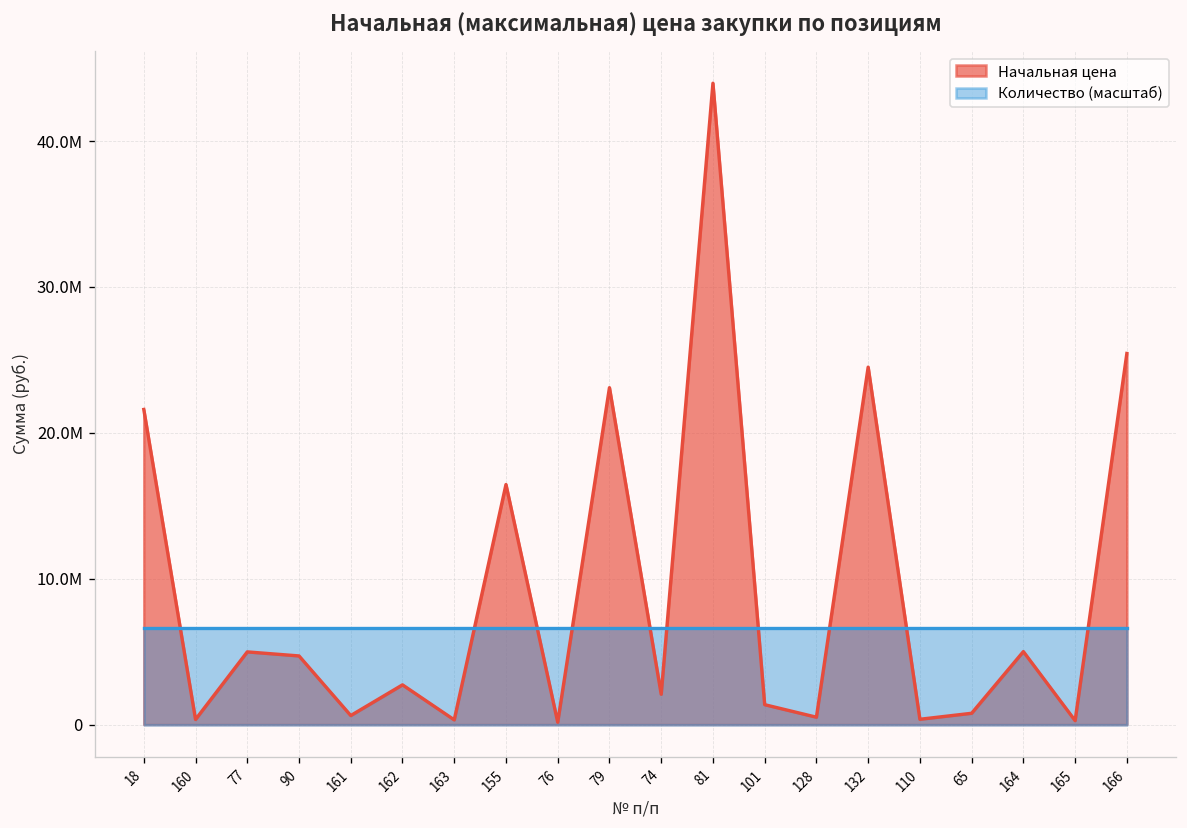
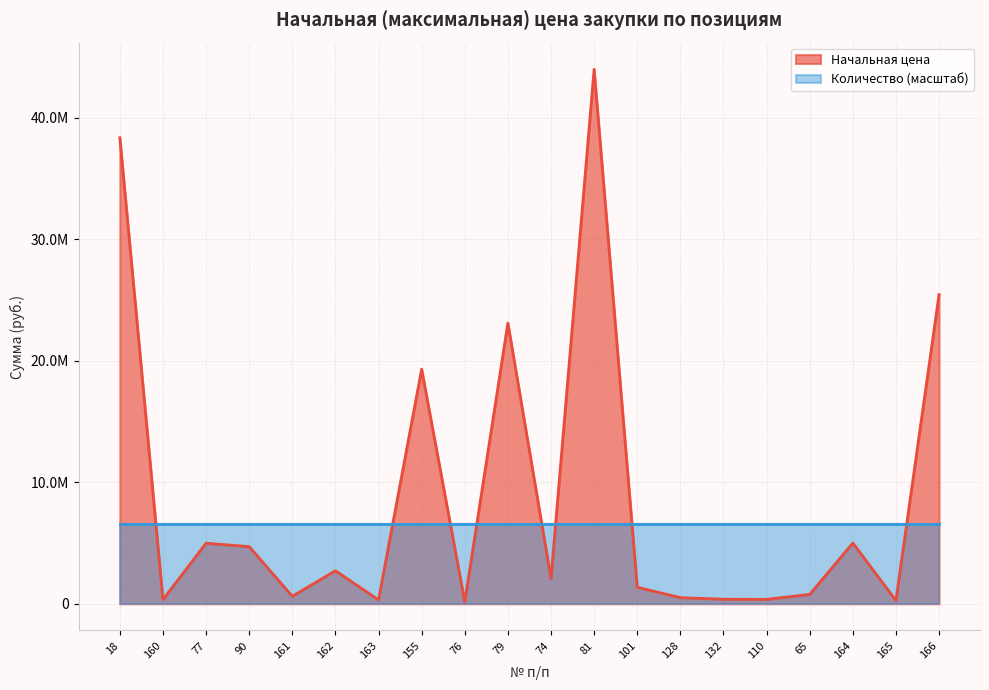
  {
    "Начальная цена": {
-     "18": 21600000,
+     "18": 38300000,
      "160": 300000,
      "77": 5000000,
      "90": 4700000,
      "161": 600000,
      "162": 2700000,
      "163": 300000,
-     "155": 16500000,
+     "155": 19300000,
      "76": 200000,
      "79": 23100000,
      "74": 2100000,
      "81": 44000000,
      "101": 1400000,
      "128": 500000,
-     "132": 24500000,
+     "132": 400000,
      "110": 400000,
      "65": 800000,
      "164": 5000000,
      "165": 300000,
      "166": 25400000
    },
    "Количество (масштаб)": {
      "18": 6600000,
      "160": 6600000,
      "77": 6600000,
      "90": 6600000,
      "161": 6600000,
      "162": 6600000,
      "163": 6600000,
      "155": 6600000,
      "76": 6600000,
      "79": 6600000,
      "74": 6600000,
      "81": 6600000,
      "101": 6600000,
      "128": 6600000,
      "132": 6600000,
      "110": 6600000,
      "65": 6600000,
      "164": 6600000,
      "165": 6600000,
      "166": 6600000
    }
  }
